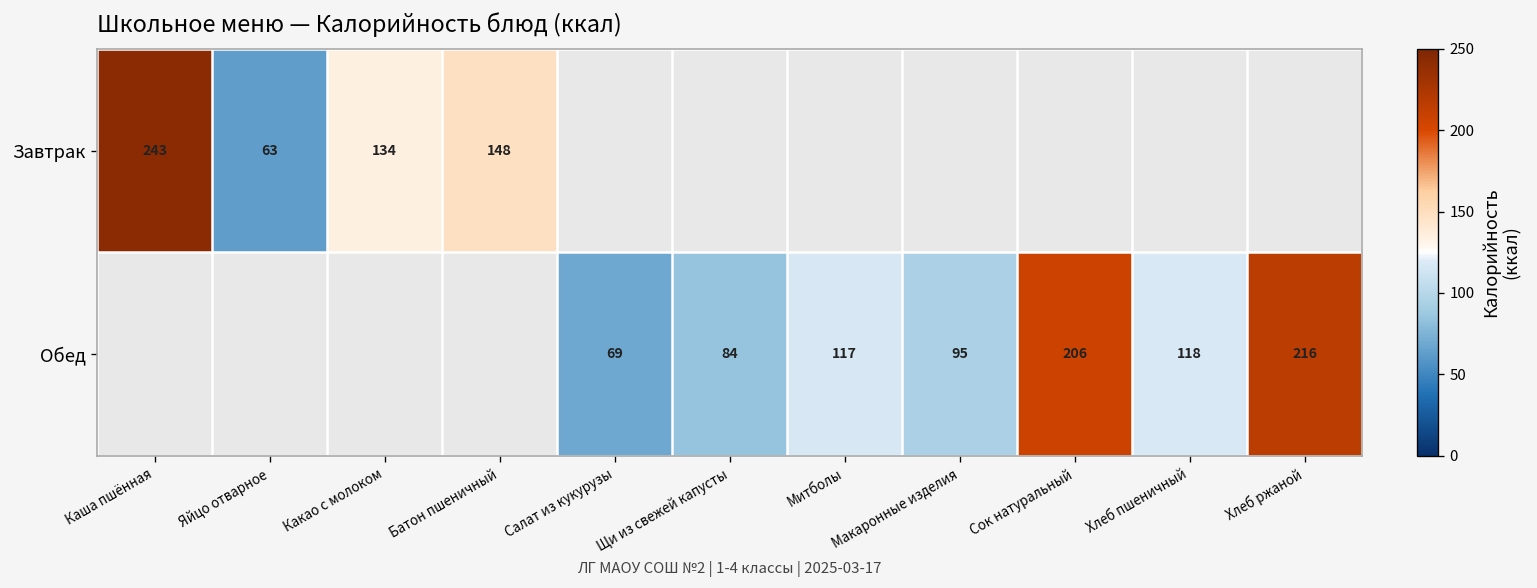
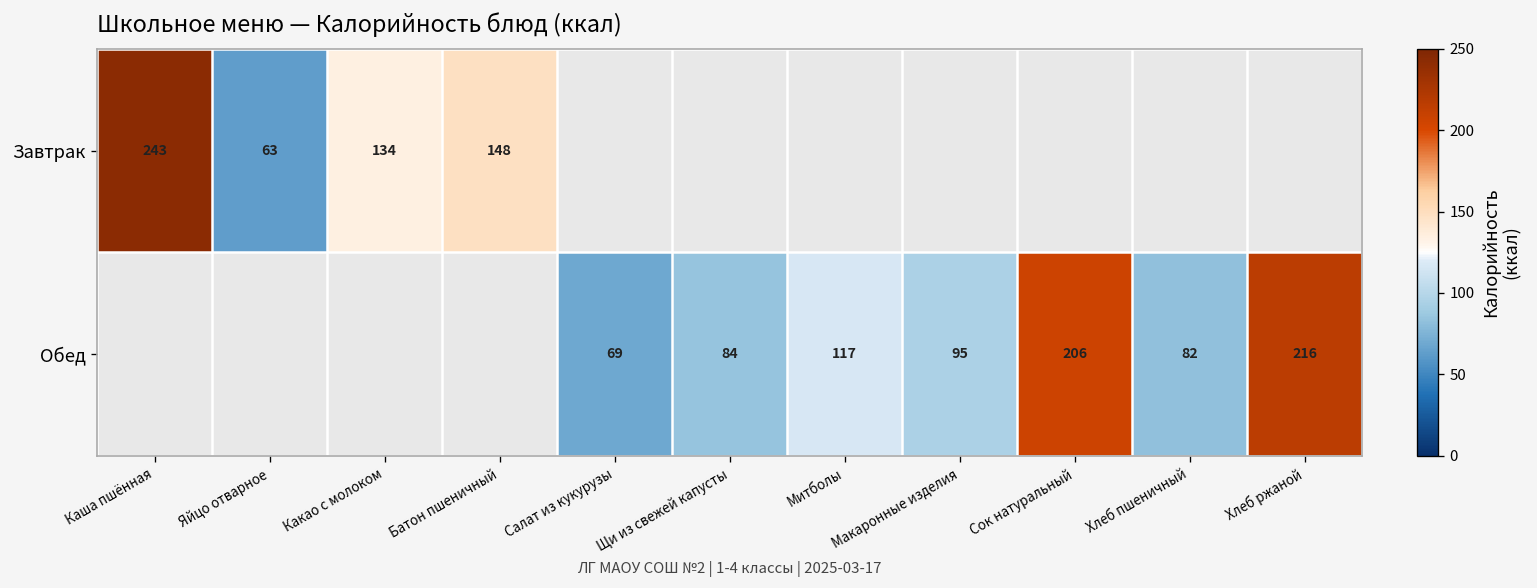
  {
    "Завтрак": {
      "Каша пшённая": 243,
      "Яйцо отварное": 63,
      "Какао с молоком": 134,
      "Батон пшеничный": 148
    },
    "Обед": {
      "Салат из кукурузы": 69,
      "Щи из свежей капусты": 84,
      "Митболы": 117,
      "Макаронные изделия": 95,
      "Сок натуральный": 206,
-     "Хлеб пшеничный": 118,
+     "Хлеб пшеничный": 82,
      "Хлеб ржаной": 216
    }
  }
